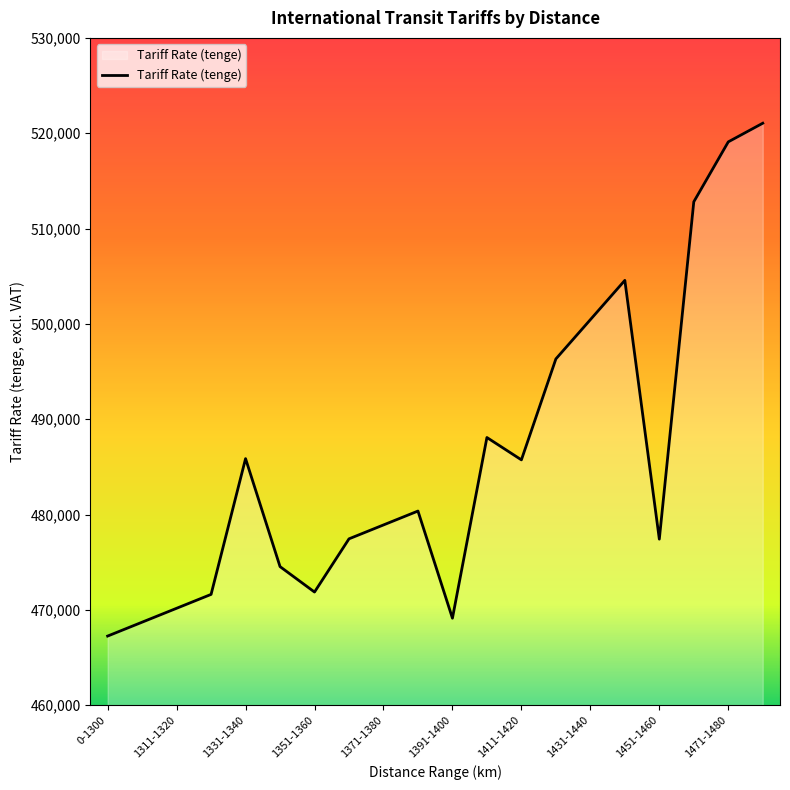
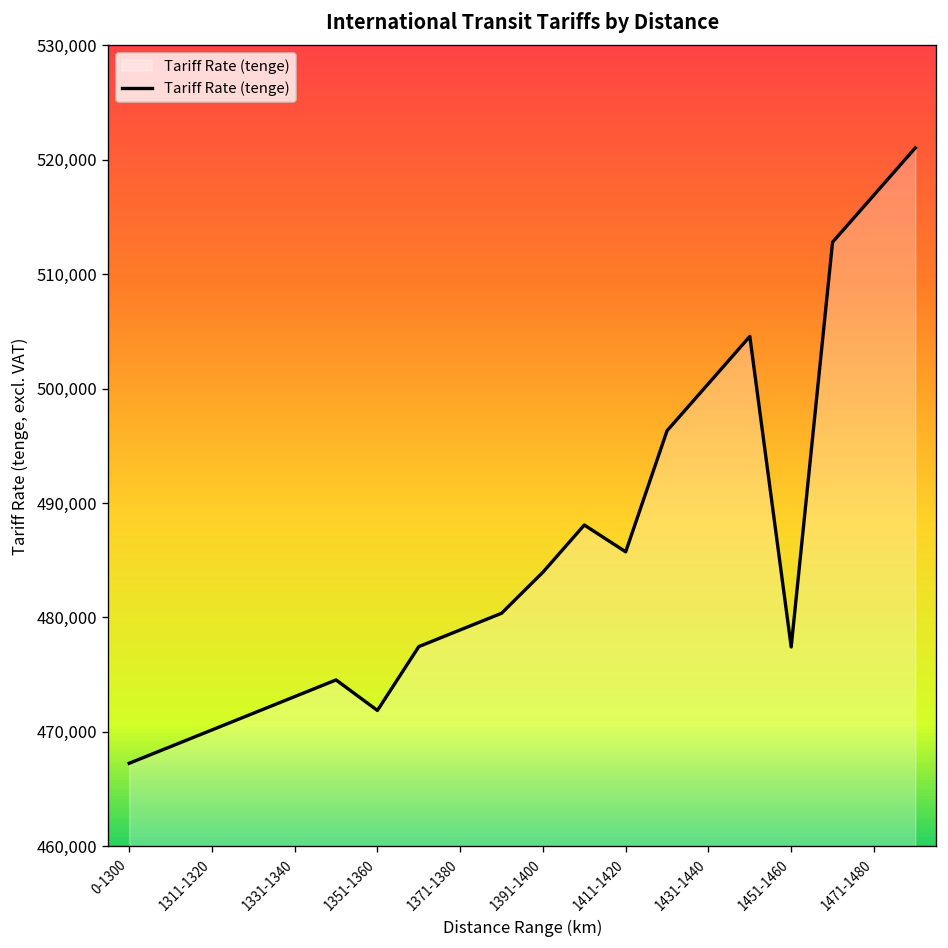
  {
    "0-1300": "467,000",
    "1311-1320": "470,000",
-   "1331-1340": "486,000",
+   "1331-1340": "473,000",
    "1351-1360": "472,000",
    "1371-1380": "479,000",
-   "1391-1400": "469,000",
+   "1391-1400": "484,000",
    "1411-1420": "486,000",
    "1431-1440": "500,000",
    "1451-1460": "477,000",
-   "1471-1480": "519,000"
+   "1471-1480": "517,000"
  }
